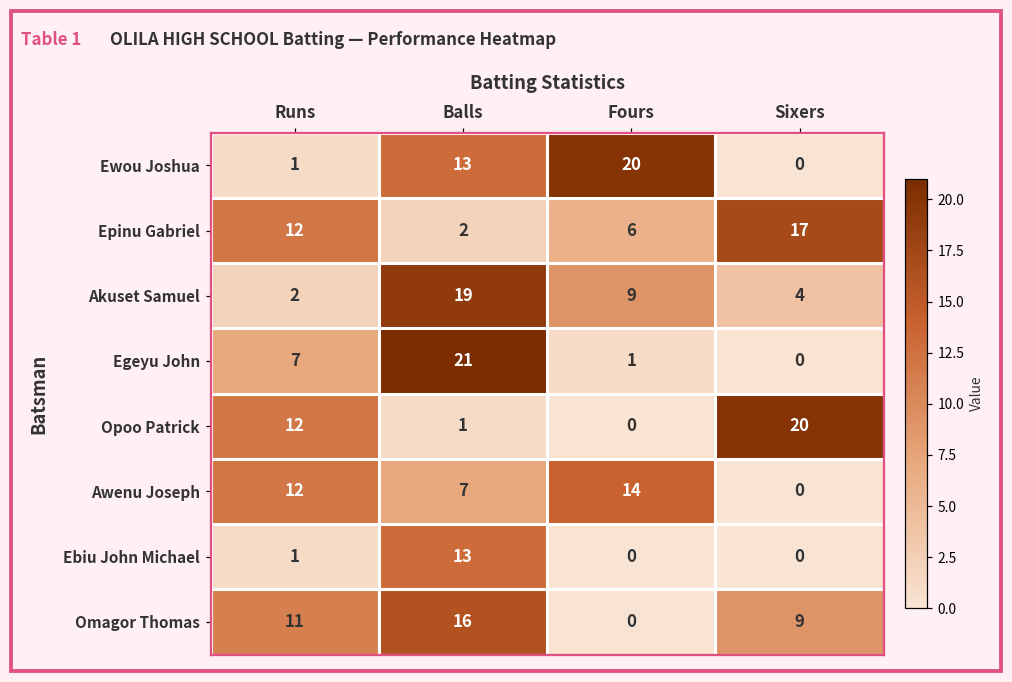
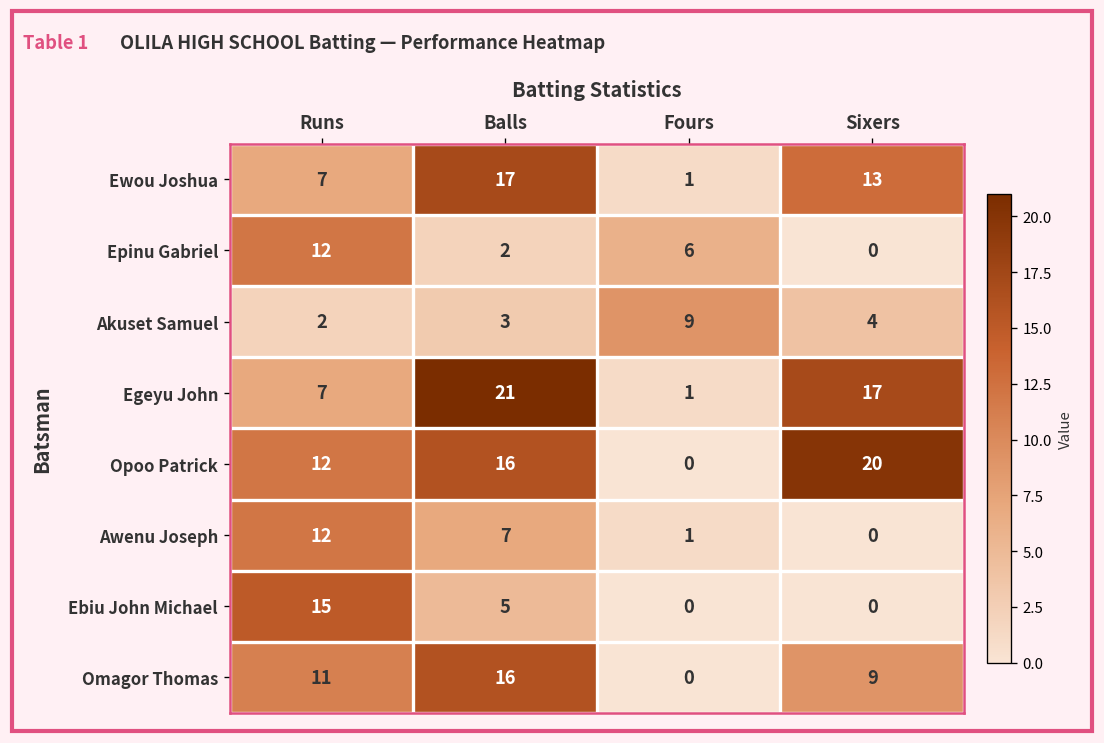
  {
    "Ewou Joshua": {
-     "Runs": 1,
-     "Balls": 13,
-     "Fours": 20,
-     "Sixers": 0
+     "Runs": 7,
+     "Balls": 17,
+     "Fours": 1,
+     "Sixers": 13
    },
    "Epinu Gabriel": {
      "Runs": 12,
      "Balls": 2,
      "Fours": 6,
-     "Sixers": 17
+     "Sixers": 0
    },
    "Akuset Samuel": {
      "Runs": 2,
-     "Balls": 19,
+     "Balls": 3,
      "Fours": 9,
      "Sixers": 4
    },
    "Egeyu John": {
      "Runs": 7,
      "Balls": 21,
      "Fours": 1,
-     "Sixers": 0
+     "Sixers": 17
    },
    "Opoo Patrick": {
      "Runs": 12,
-     "Balls": 1,
+     "Balls": 16,
      "Fours": 0,
      "Sixers": 20
    },
    "Awenu Joseph": {
      "Runs": 12,
      "Balls": 7,
-     "Fours": 14,
+     "Fours": 1,
      "Sixers": 0
    },
    "Ebiu John Michael": {
-     "Runs": 1,
-     "Balls": 13,
+     "Runs": 15,
+     "Balls": 5,
      "Fours": 0,
      "Sixers": 0
    },
    "Omagor Thomas": {
      "Runs": 11,
      "Balls": 16,
      "Fours": 0,
      "Sixers": 9
    }
  }
